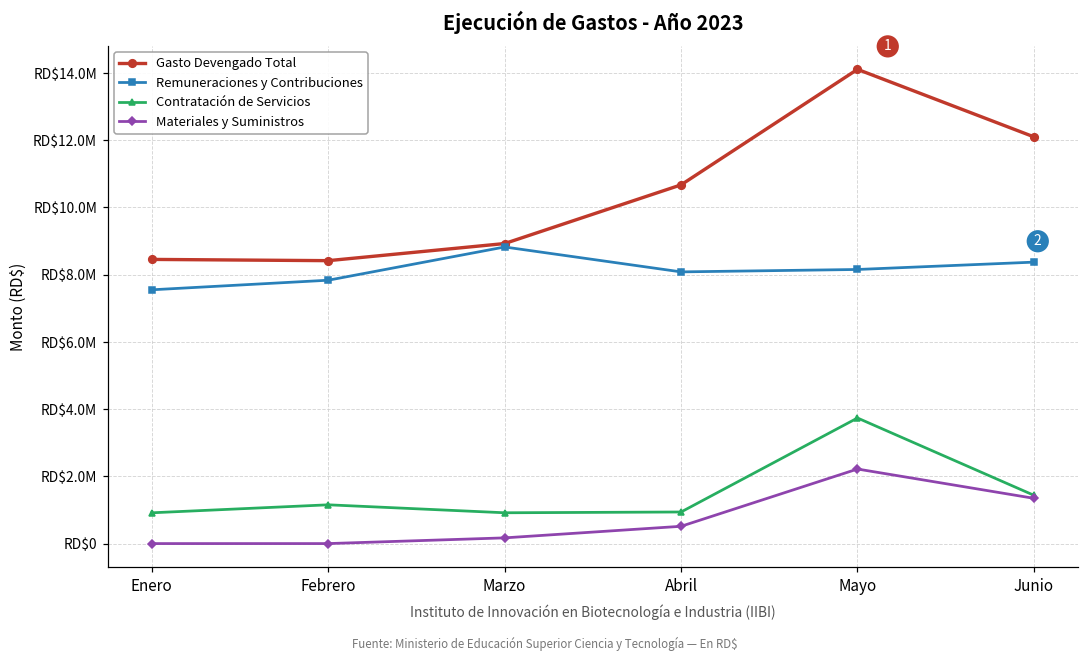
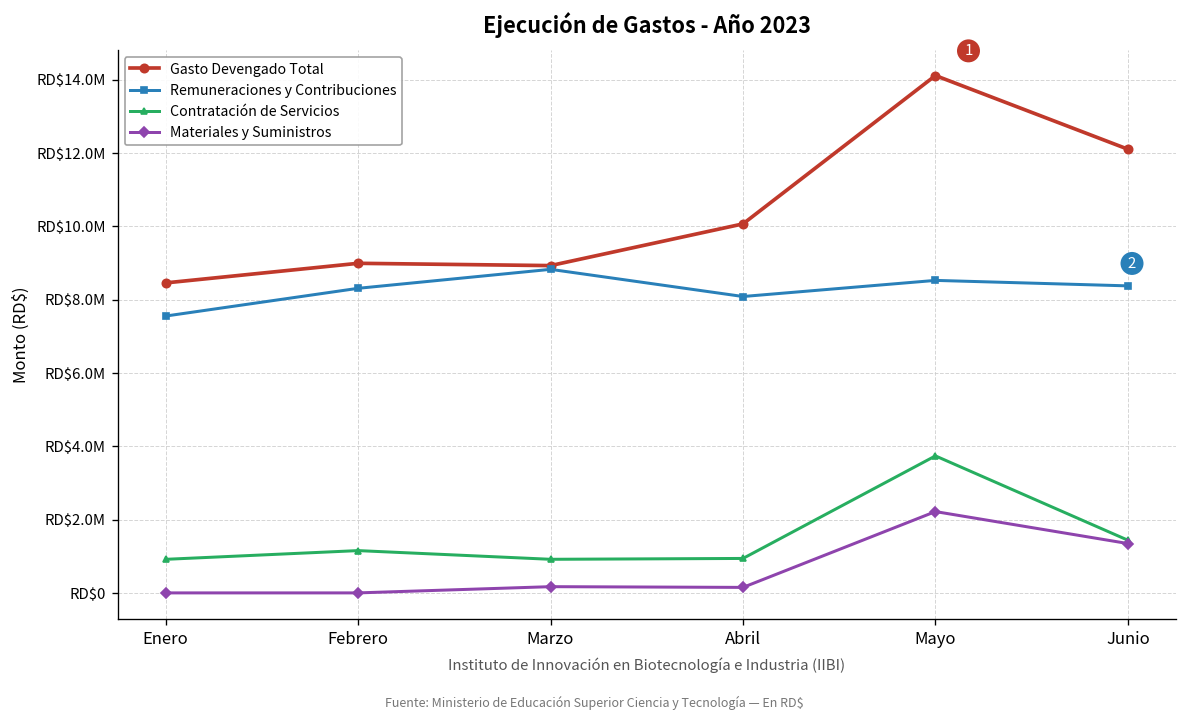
  {
    "Gasto Devengado Total": {
      "Enero": "RD$8500000",
-     "Febrero": "RD$8400000",
+     "Febrero": "RD$9000000",
      "Marzo": "RD$8900000",
-     "Abril": "RD$10700000",
+     "Abril": "RD$10100000",
      "Mayo": "RD$14100000",
      "Junio": "RD$12100000"
    },
    "Remuneraciones y Contribuciones": {
      "Enero": "RD$7600000",
-     "Febrero": "RD$7800000",
+     "Febrero": "RD$8300000",
      "Marzo": "RD$8800000",
      "Abril": "RD$8100000",
-     "Mayo": "RD$8200000"
+     "Mayo": "RD$8500000"
    },
    "Contratación de Servicios": {
      "Enero": "RD$900000",
      "Febrero": "RD$1200000",
      "Marzo": "RD$900000",
      "Abril": "RD$900000",
      "Mayo": "RD$3700000",
      "Junio": "RD$1400000"
    },
    "Materiales y Suministros": {
      "Enero": "RD$0",
      "Febrero": "RD$0",
      "Marzo": "RD$200000",
-     "Abril": "RD$500000",
+     "Abril": "RD$200000",
      "Mayo": "RD$2200000",
      "Junio": "RD$1300000"
    }
  }
